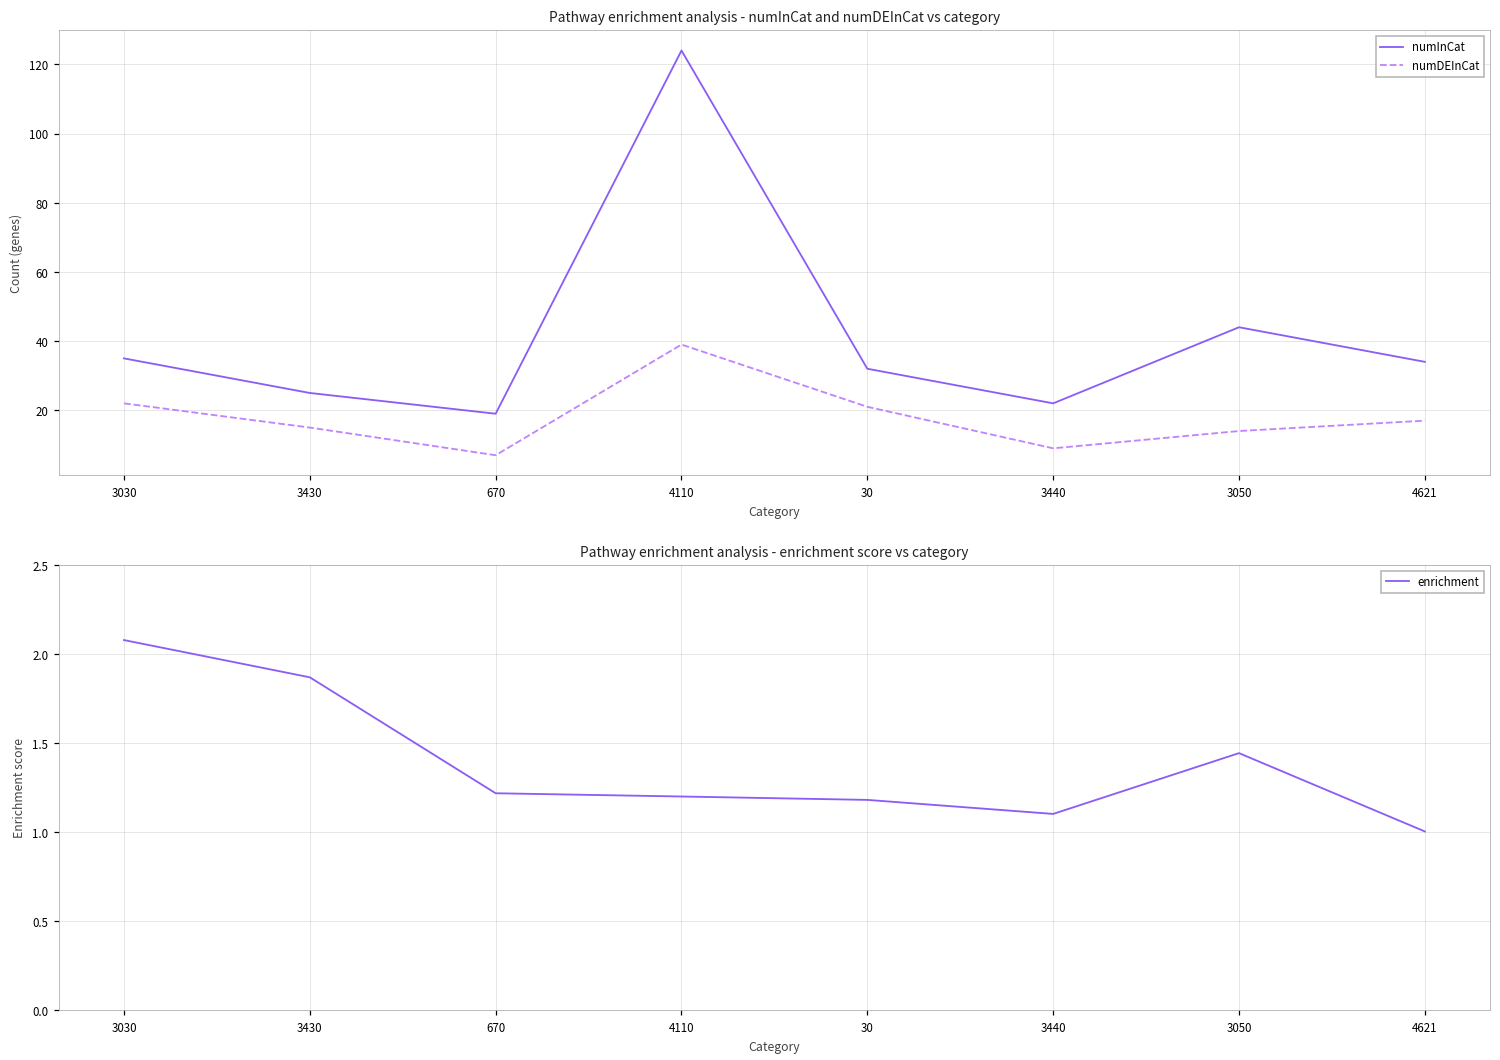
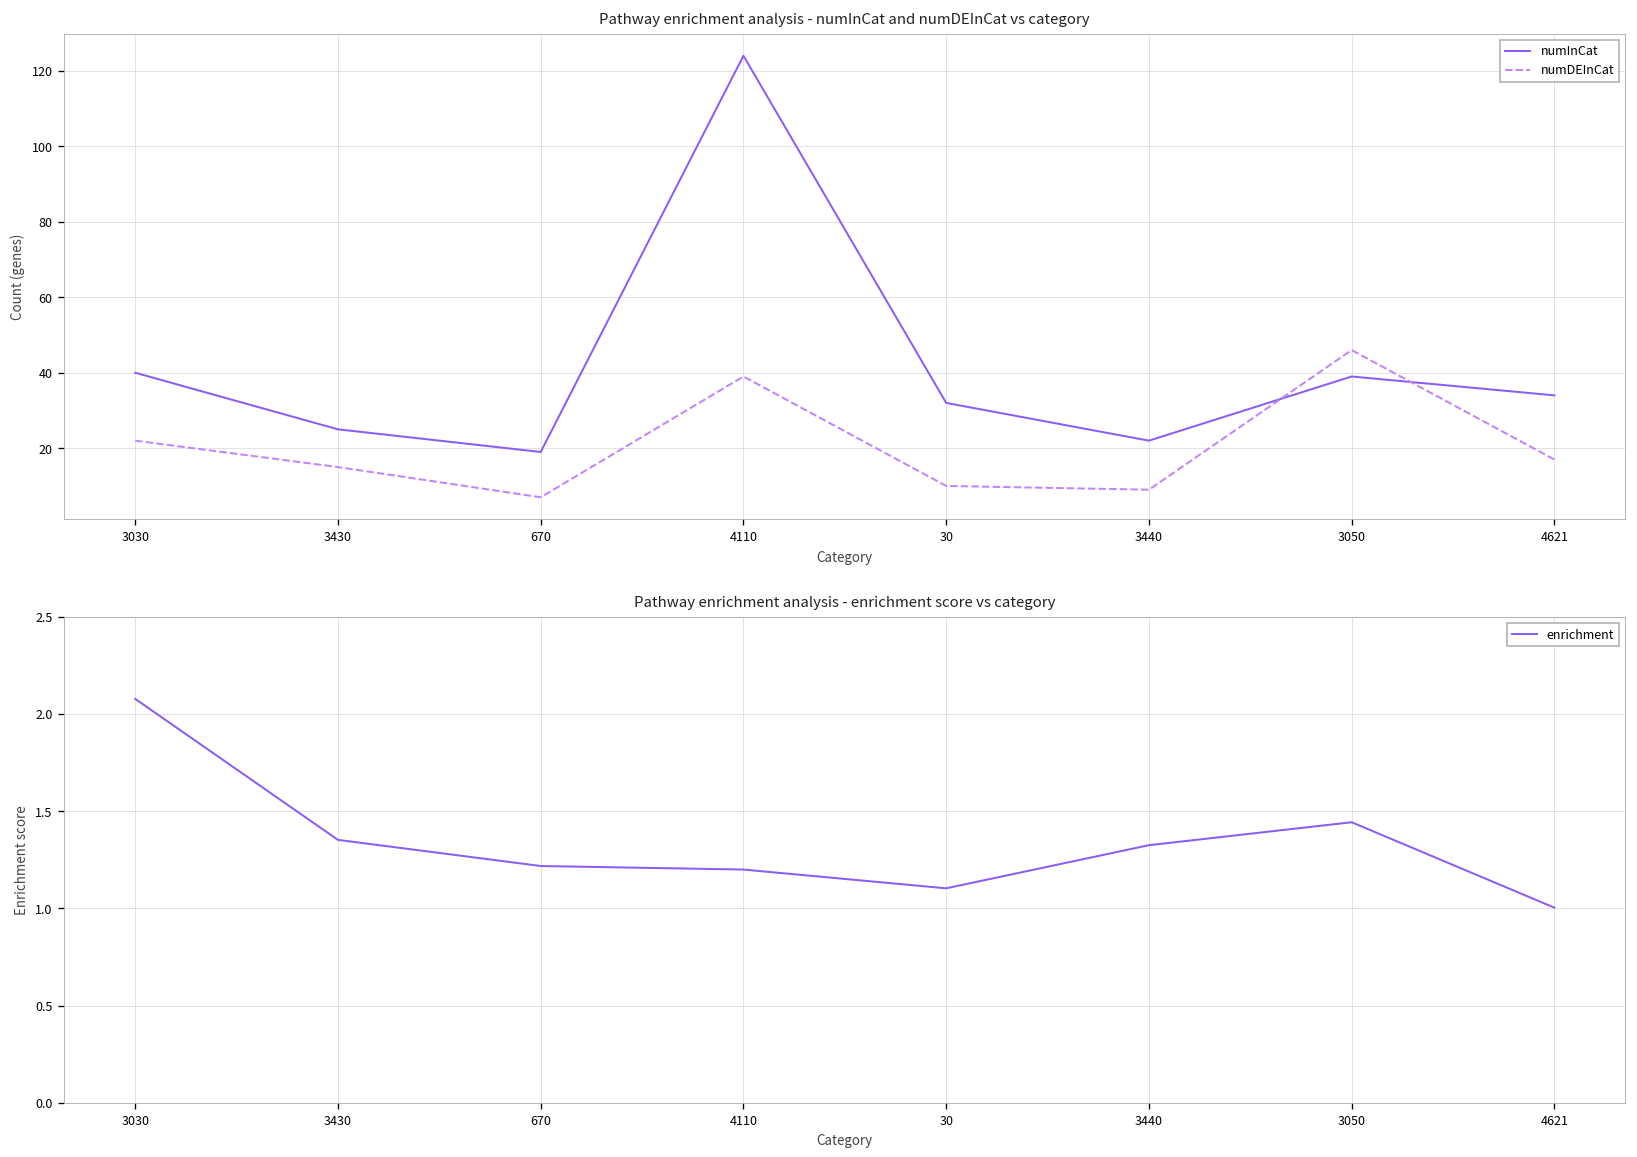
  {
    "Pathway enrichment analysis - numInCat and numDEInCat vs category": {
      "numInCat": {
-       "3030": 35,
+       "3030": 40,
        "3430": 25,
        "670": 19,
        "4110": 124,
        "30": 32,
        "3440": 22,
-       "3050": 44,
+       "3050": 39,
        "4621": 34
      },
      "numDEInCat": {
        "3030": 22,
        "3430": 15,
        "670": 7,
        "4110": 39,
-       "30": 21,
+       "30": 10,
        "3440": 9,
-       "3050": 14,
+       "3050": 46,
        "4621": 17
      }
    },
    "Pathway enrichment analysis - enrichment score vs category": {
      "3030": 2.08,
-     "3430": 1.87,
+     "3430": 1.35,
      "670": 1.22,
      "4110": 1.20,
-     "30": 1.18,
-     "3440": 1.10,
+     "30": 1.10,
+     "3440": 1.33,
      "3050": 1.44,
      "4621": 1.00
    }
  }
